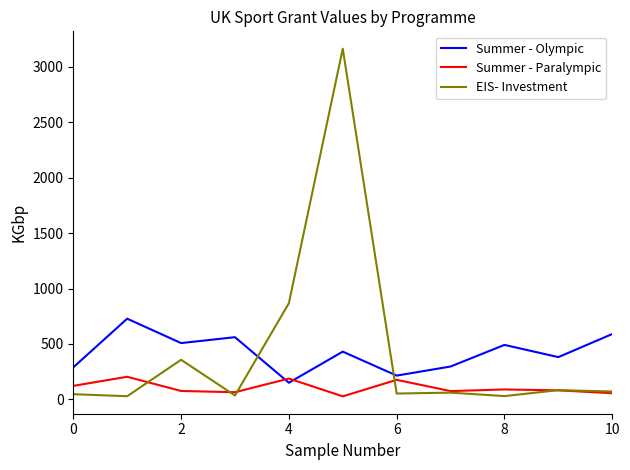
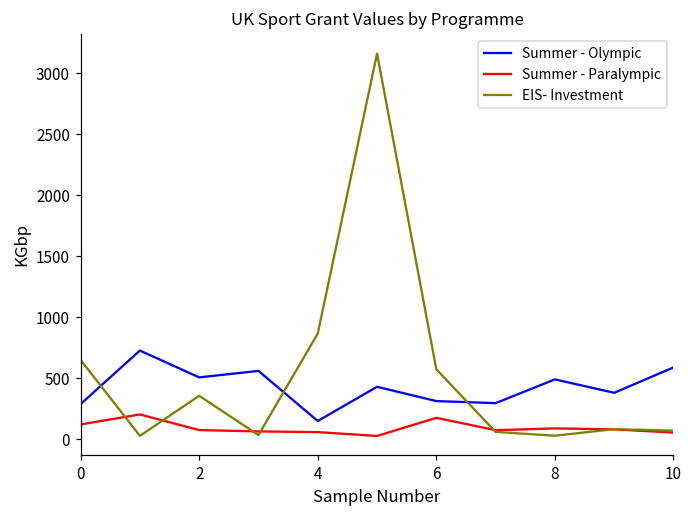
  {
    "Summer - Olympic": {
      "0": 290,
      "2": 510,
      "4": 150,
-     "6": 210,
+     "6": 310,
      "8": 490,
      "10": 590
    },
    "Summer - Paralympic": {
      "0": 120,
      "2": 80,
-     "4": 190,
+     "4": 60,
      "6": 180,
      "8": 90
    },
    "EIS- Investment": {
-     "0": 50,
+     "0": 650,
      "2": 360,
      "4": 870,
-     "6": 50,
+     "6": 570,
      "8": 30
    }
  }
